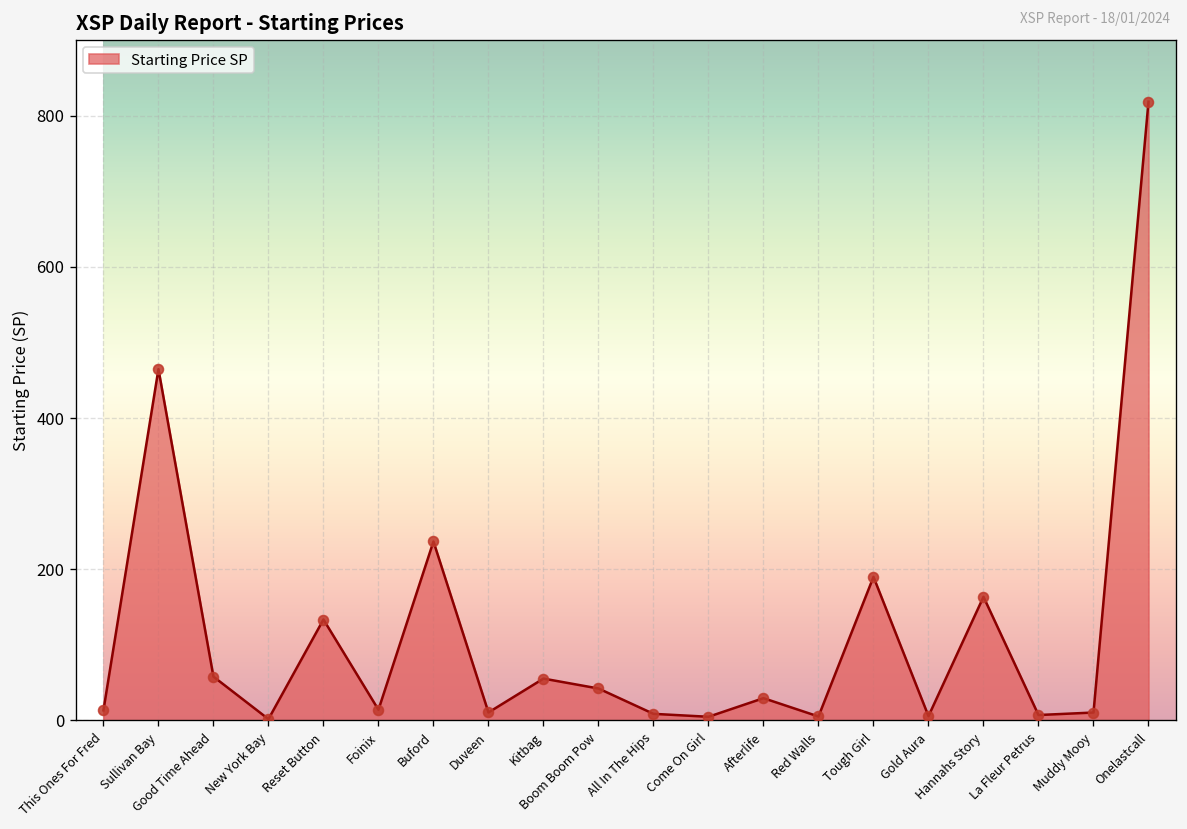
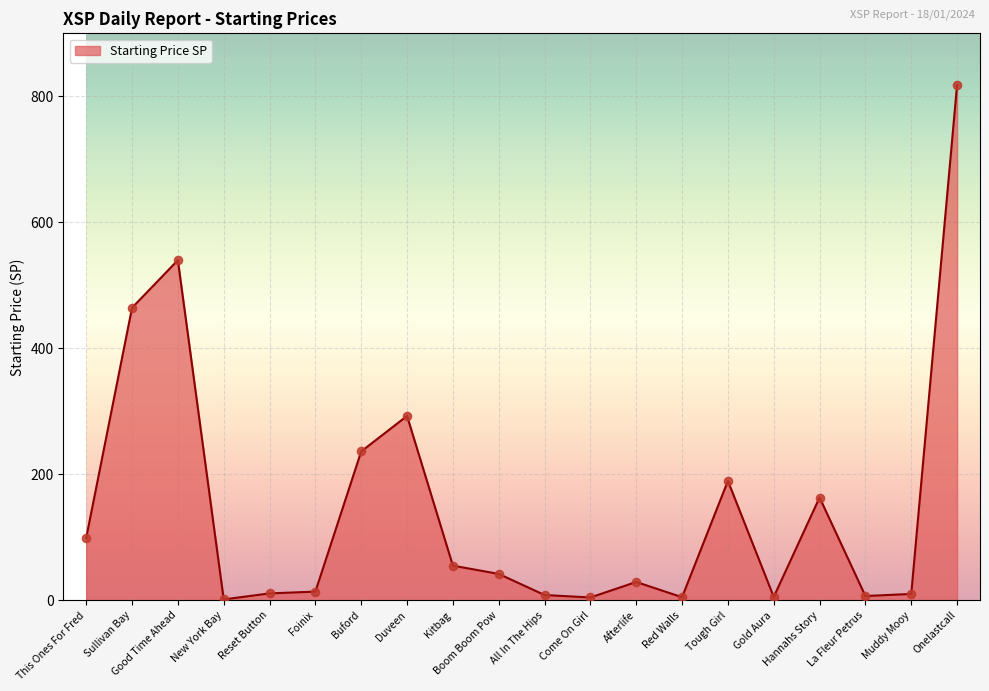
  {
-   "This Ones For Fred": 10,
+   "This Ones For Fred": 100,
    "Sullivan Bay": 460,
-   "Good Time Ahead": 60,
+   "Good Time Ahead": 540,
    "New York Bay": 0,
-   "Reset Button": 130,
+   "Reset Button": 10,
    "Foinix": 10,
    "Buford": 240,
-   "Duveen": 10,
+   "Duveen": 290,
    "Kitbag": 60,
    "Boom Boom Pow": 40,
    "All In The Hips": 10,
    "Come On Girl": 0,
    "Afterlife": 30,
    "Red Walls": 10,
    "Tough Girl": 190,
    "Gold Aura": 10,
    "Hannahs Story": 160,
    "La Fleur Petrus": 10,
    "Muddy Mooy": 10,
    "Onelastcall": 820
  }
